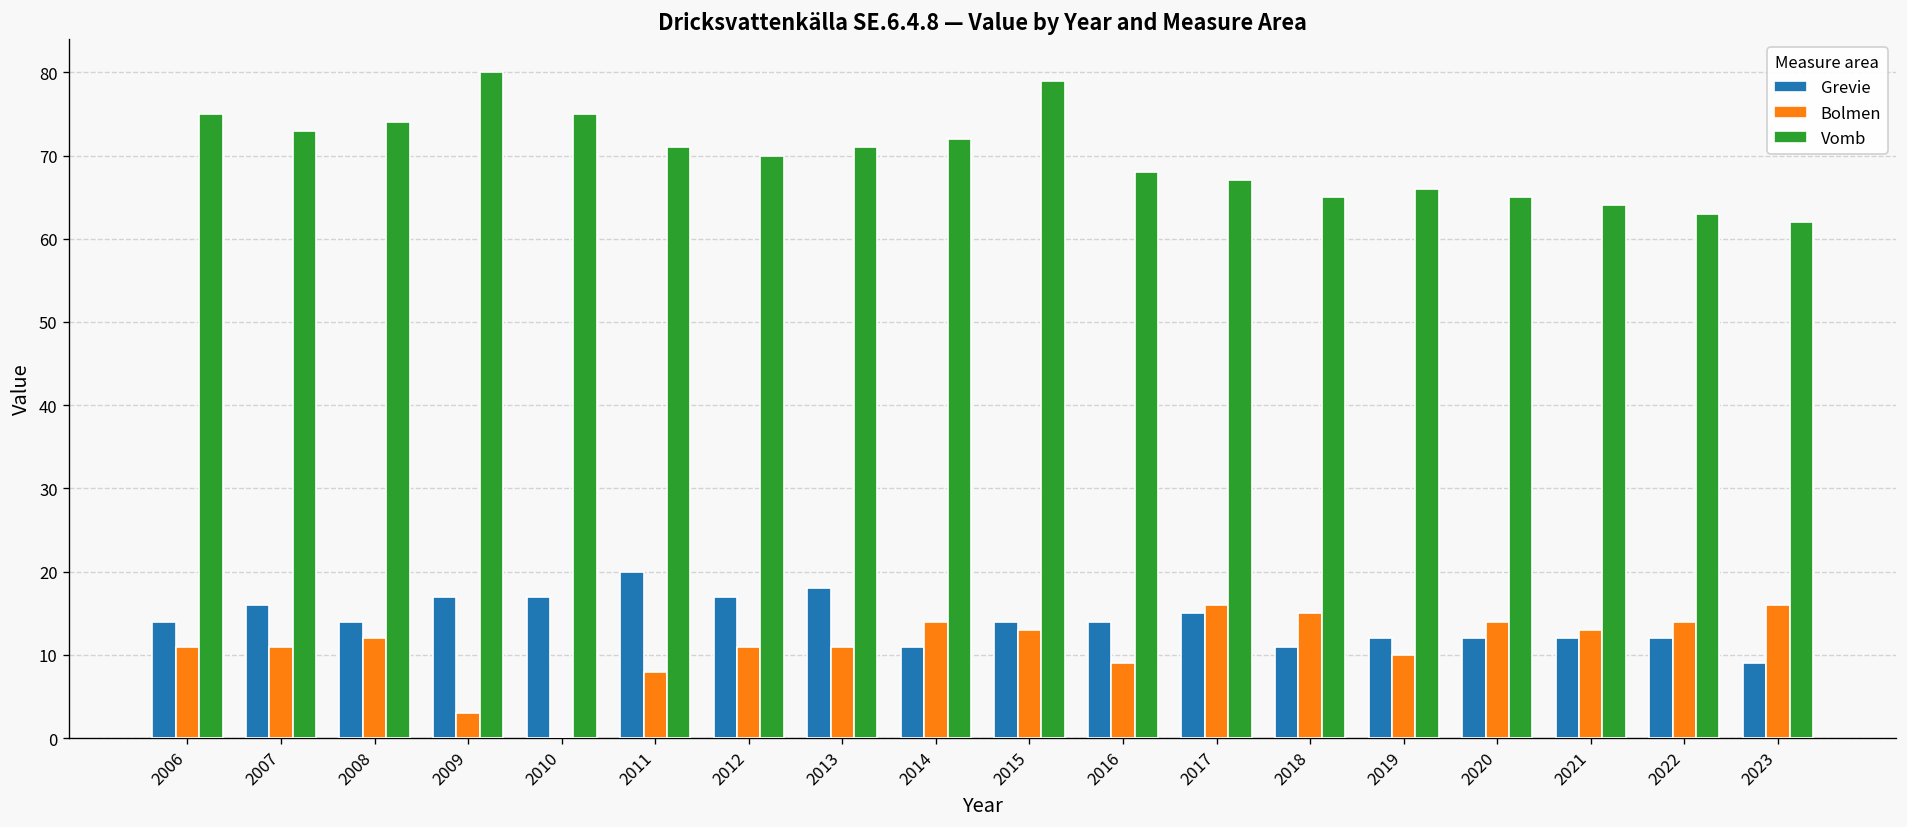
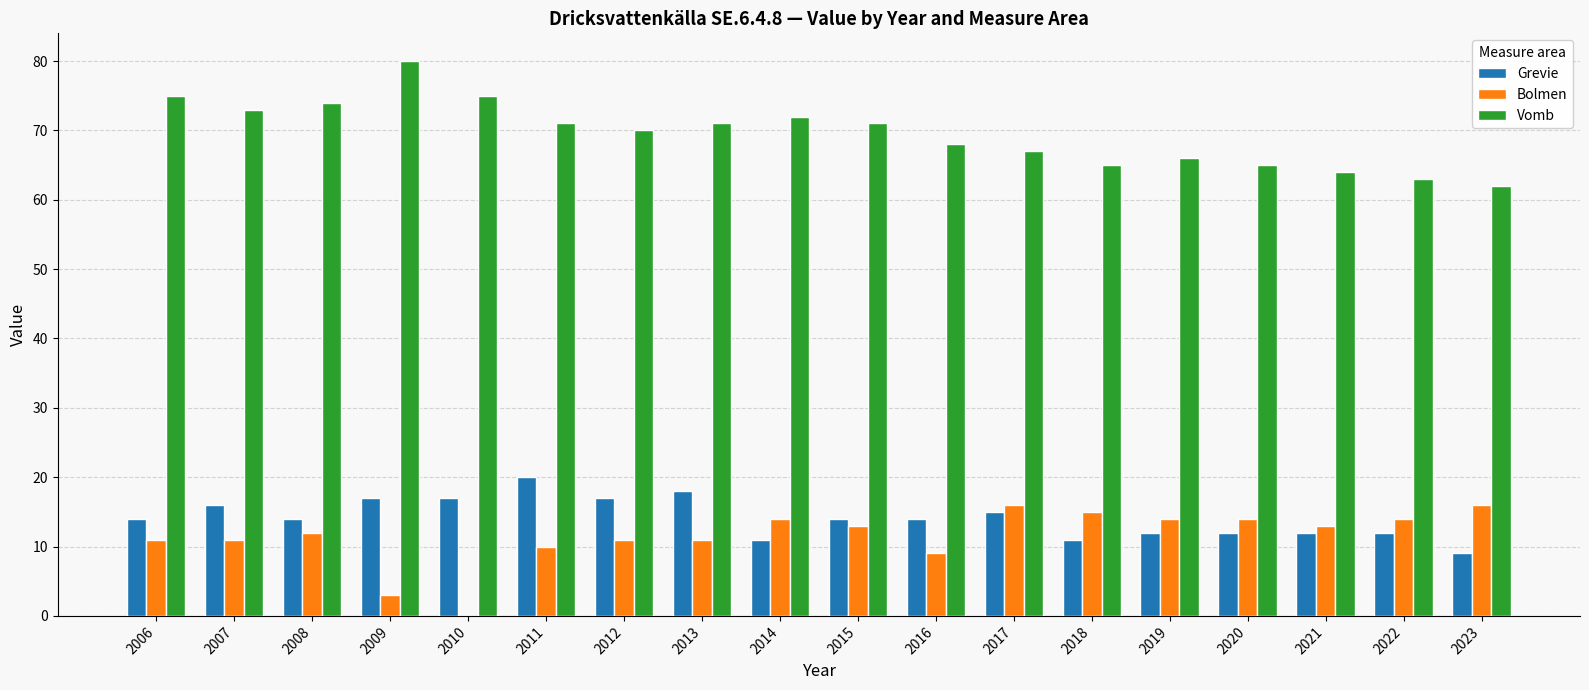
  {
    "Grevie": {
      "2006": 14,
      "2007": 16,
      "2008": 14,
      "2009": 17,
      "2010": 17,
      "2011": 20,
      "2012": 17,
      "2013": 18,
      "2014": 11,
      "2015": 14,
      "2016": 14,
      "2017": 15,
      "2018": 11,
      "2019": 12,
      "2020": 12,
      "2021": 12,
      "2022": 12,
      "2023": 9
    },
    "Bolmen": {
      "2006": 11,
      "2007": 11,
      "2008": 12,
      "2009": 3,
      "2010": 0,
-     "2011": 8,
+     "2011": 10,
      "2012": 11,
      "2013": 11,
      "2014": 14,
      "2015": 13,
      "2016": 9,
      "2017": 16,
      "2018": 15,
-     "2019": 10,
+     "2019": 14,
      "2020": 14,
      "2021": 13,
      "2022": 14,
      "2023": 16
    },
    "Vomb": {
      "2006": 75,
      "2007": 73,
      "2008": 74,
      "2009": 80,
      "2010": 75,
      "2011": 71,
      "2012": 70,
      "2013": 71,
      "2014": 72,
-     "2015": 79,
+     "2015": 71,
      "2016": 68,
      "2017": 67,
      "2018": 65,
      "2019": 66,
      "2020": 65,
      "2021": 64,
      "2022": 63,
      "2023": 62
    }
  }
